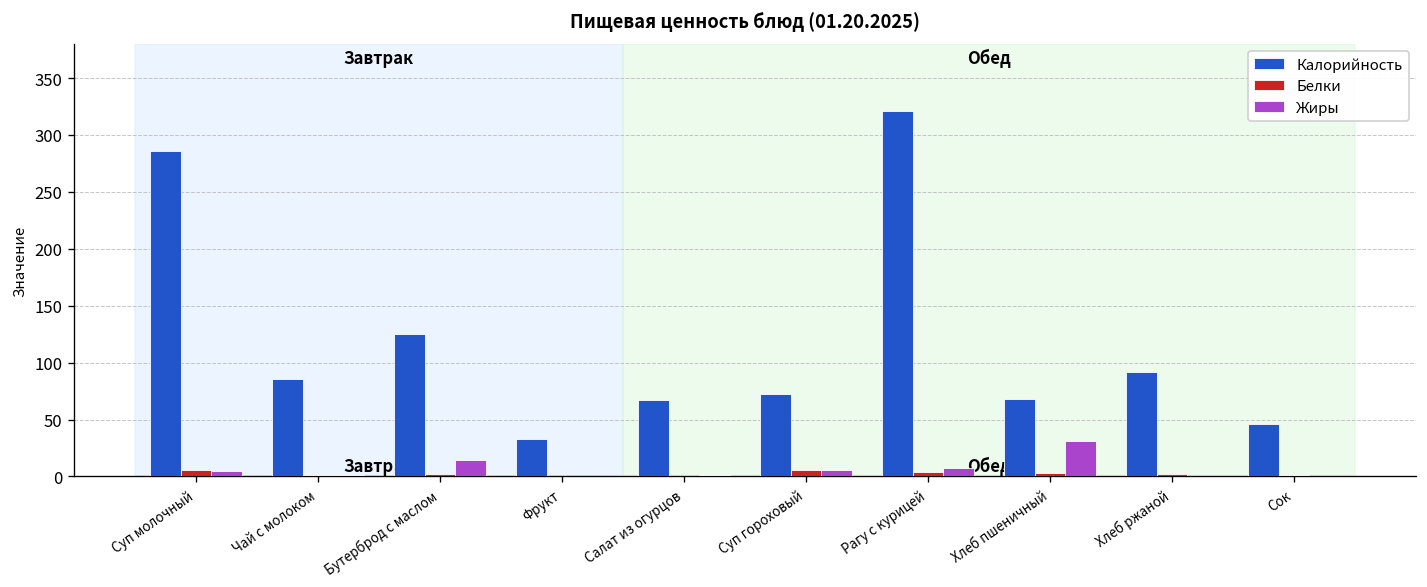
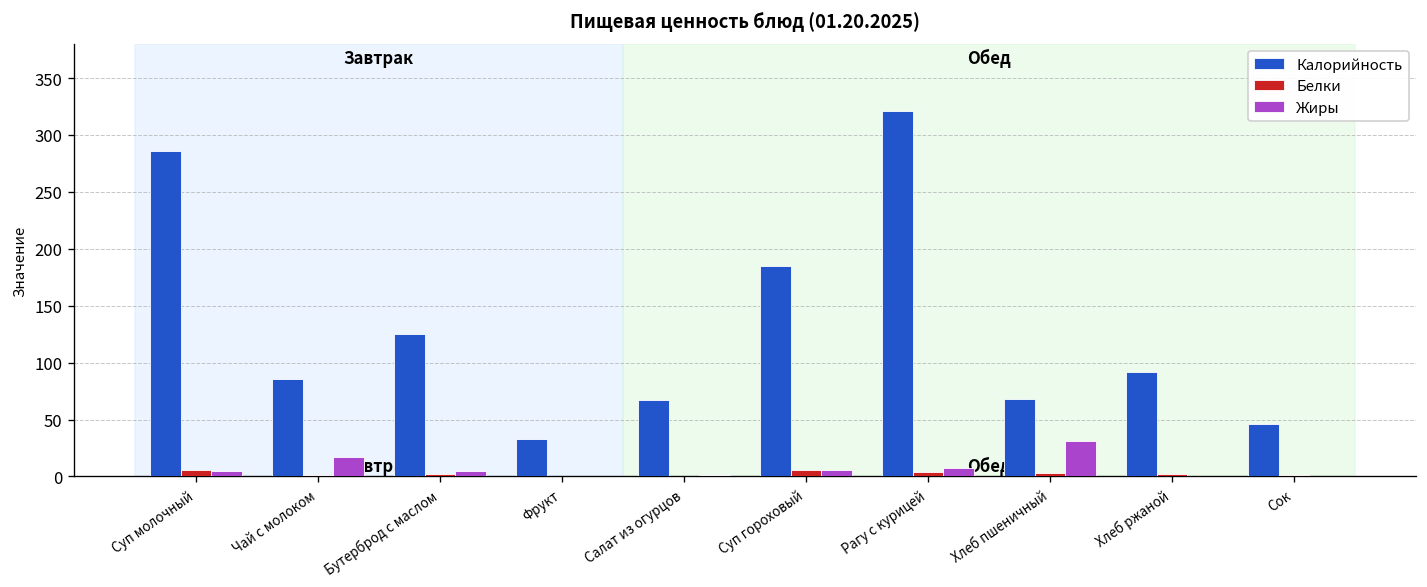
  {
    "Калорийность": {
      "Суп молочный": 290,
      "Чай с молоком": 90,
      "Бутерброд с маслом": 120,
      "Фрукт": 30,
      "Салат из огурцов": 70,
-     "Суп гороховый": 70,
+     "Суп гороховый": 180,
      "Рагу с курицей": 320,
      "Хлеб пшеничный": 70,
      "Хлеб ржаной": 90,
      "Сок": 50
    },
    "Белки": {
      "Суп молочный": 10,
      "Суп гороховый": 10,
      "Рагу с курицей": 0,
      "Хлеб пшеничный": 0
    },
    "Жиры": {
      "Суп молочный": 0,
-     "Чай с молоком": 0,
-     "Бутерброд с маслом": 10,
+     "Чай с молоком": 20,
+     "Бутерброд с маслом": 0,
      "Суп гороховый": 10,
      "Рагу с курицей": 10,
      "Хлеб пшеничный": 30
    }
  }
